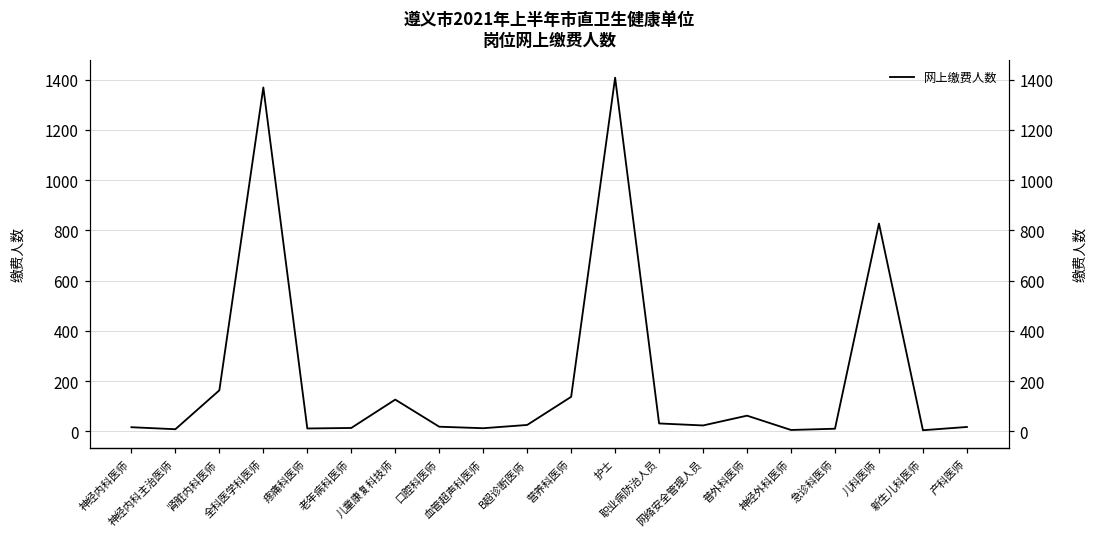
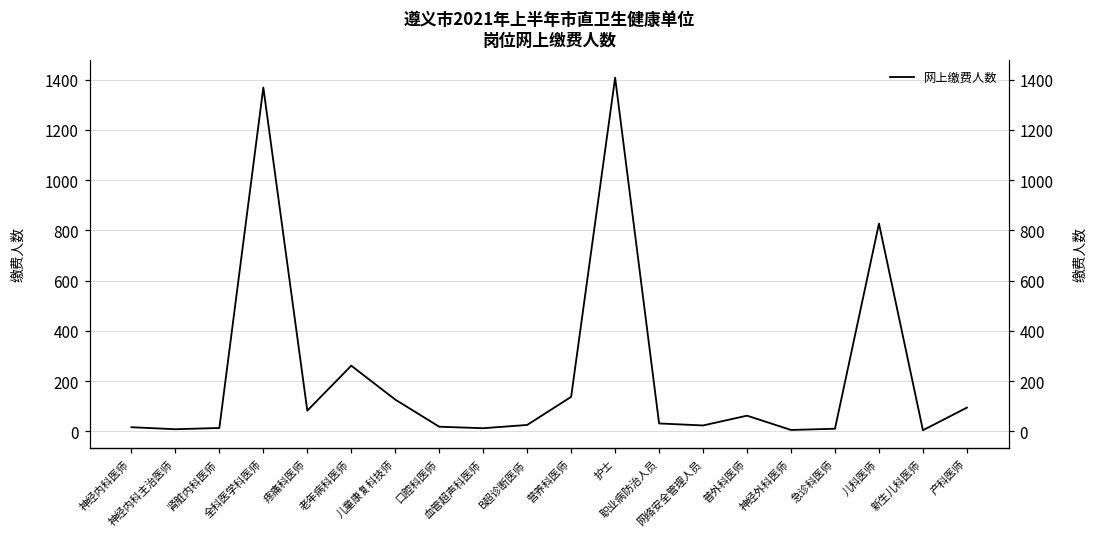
  {
    "神经内科医师": 20,
    "神经内科主治医师": 10,
-   "肾脏内科医师": 160,
+   "肾脏内科医师": 10,
    "全科医学科医师": 1370,
-   "疼痛科医师": 10,
-   "老年病科医师": 10,
+   "疼痛科医师": 80,
+   "老年病科医师": 260,
    "儿童康复科技师": 130,
    "口腔科医师": 20,
    "血管超声科医师": 10,
    "B超诊断医师": 30,
    "营养科医师": 140,
    "护士": 1410,
    "职业病防治人员": 30,
    "网络安全管理人员": 20,
    "普外科医师": 60,
    "神经外科医师": 10,
    "急诊科医师": 10,
    "儿科医师": 830,
    "新生儿科医师": 0,
-   "产科医师": 20
+   "产科医师": 90
  }
